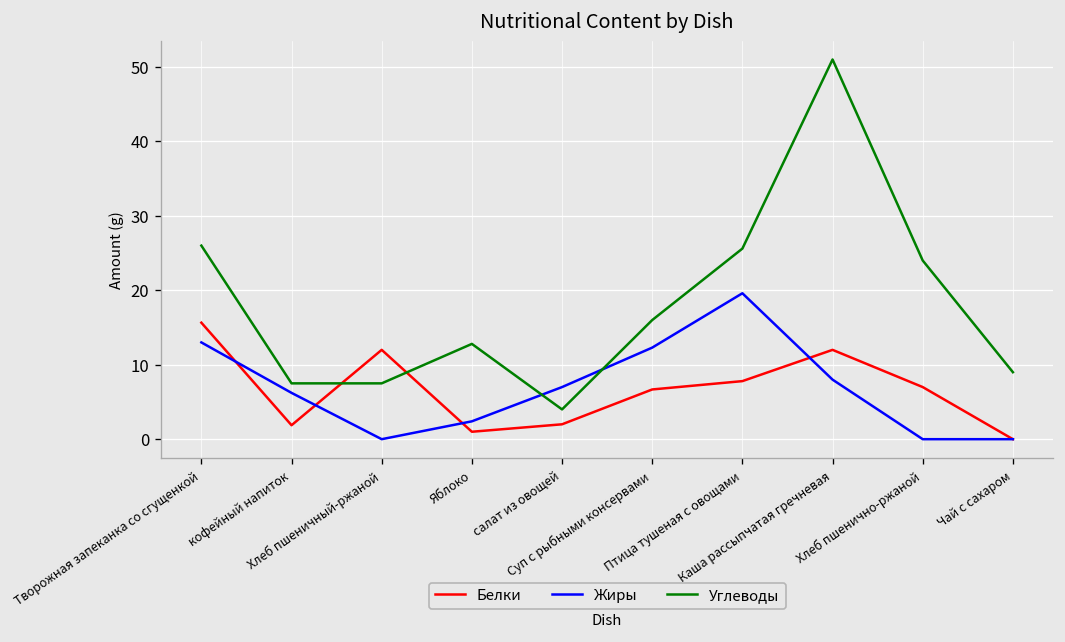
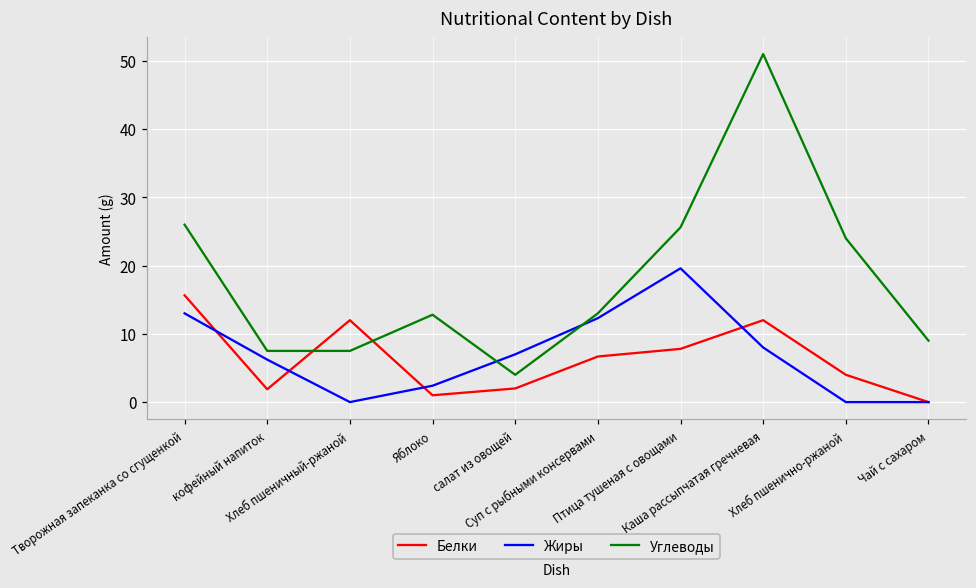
  {
    "Белки": {
      "Творожная запеканка со сгущенкой": 16,
      "кофейный напиток": 2,
      "Хлеб пшеничный-ржаной": 12,
      "Яблоко": 1,
      "салат из овощей": 2,
      "Суп с рыбными консервами": 7,
      "Птица тушеная с овощами": 8,
      "Каша рассыпчатая гречневая": 12,
-     "Хлеб пшенично-ржаной": 7
+     "Хлеб пшенично-ржаной": 4
    },
    "Жиры": {
      "Творожная запеканка со сгущенкой": 13,
      "кофейный напиток": 6,
      "Хлеб пшеничный-ржаной": 0,
      "Яблоко": 2,
      "салат из овощей": 7,
      "Суп с рыбными консервами": 12,
      "Птица тушеная с овощами": 20,
      "Каша рассыпчатая гречневая": 8,
      "Хлеб пшенично-ржаной": 0
    },
    "Углеводы": {
      "Творожная запеканка со сгущенкой": 26,
      "кофейный напиток": 8,
      "Хлеб пшеничный-ржаной": 8,
      "Яблоко": 13,
      "салат из овощей": 4,
-     "Суп с рыбными консервами": 16,
+     "Суп с рыбными консервами": 13,
      "Птица тушеная с овощами": 26,
      "Каша рассыпчатая гречневая": 51,
      "Хлеб пшенично-ржаной": 24,
      "Чай с сахаром": 9
    }
  }
